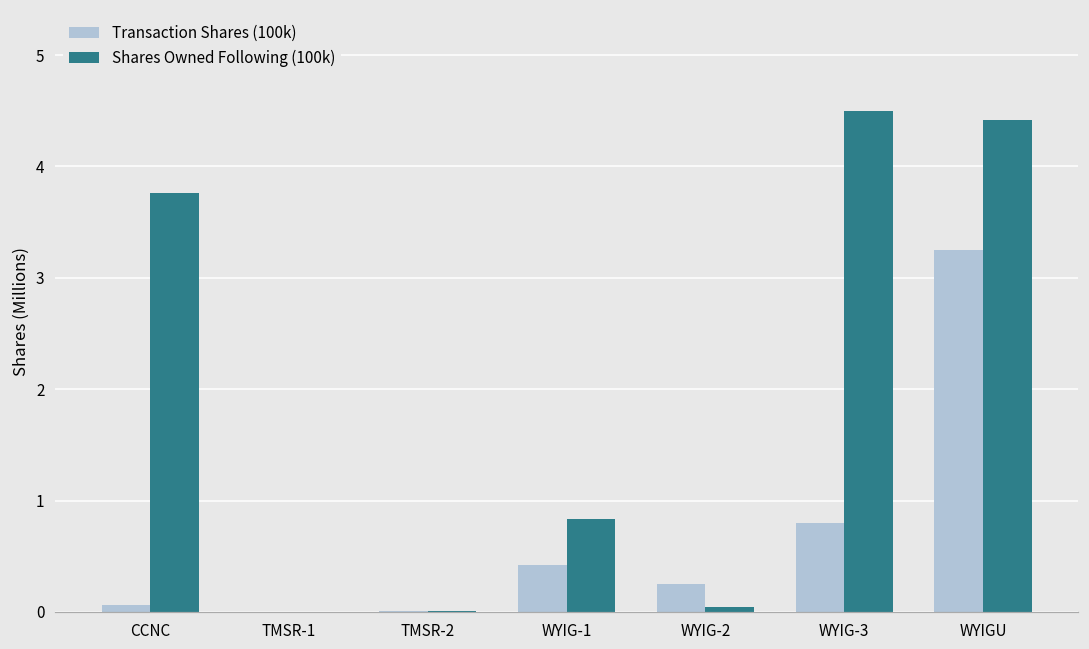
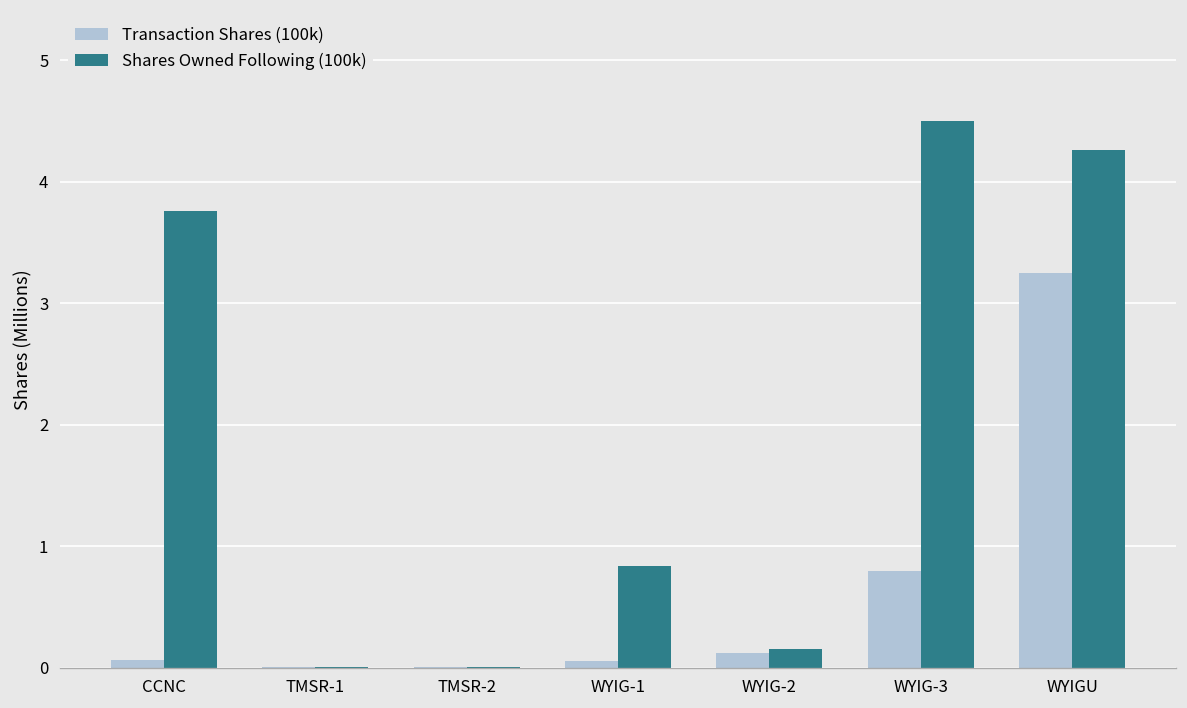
  {
    "Transaction Shares (100k)": {
      "CCNC": 0.06,
-     "WYIG-1": 0.42,
-     "WYIG-2": 0.25,
+     "WYIG-1": 0.05,
+     "WYIG-2": 0.12,
      "WYIG-3": 0.80,
      "WYIGU": 3.25
    },
    "Shares Owned Following (100k)": {
      "CCNC": 3.76,
      "WYIG-1": 0.84,
-     "WYIG-2": 0.04,
+     "WYIG-2": 0.15,
      "WYIG-3": 4.50,
-     "WYIGU": 4.42
+     "WYIGU": 4.26
    }
  }
